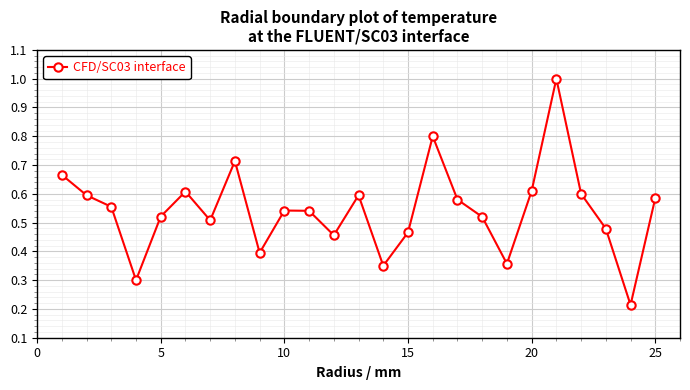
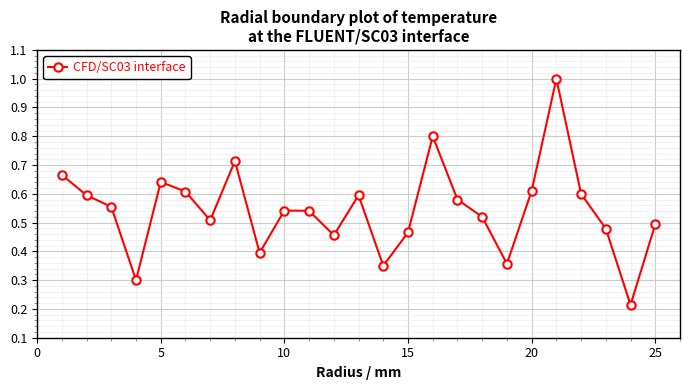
  {
-   "5": 0.52,
+   "5": 0.64,
    "10": 0.54,
    "15": 0.47,
    "20": 0.61,
-   "25": 0.59
+   "25": 0.49
  }
